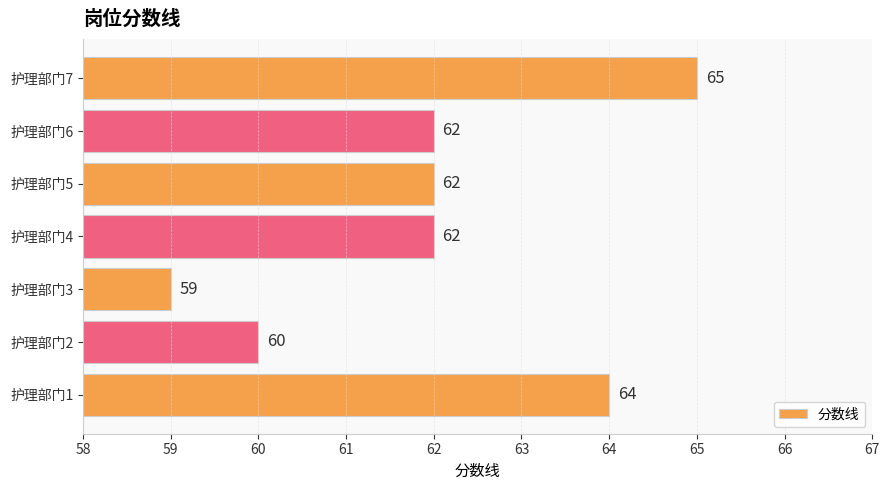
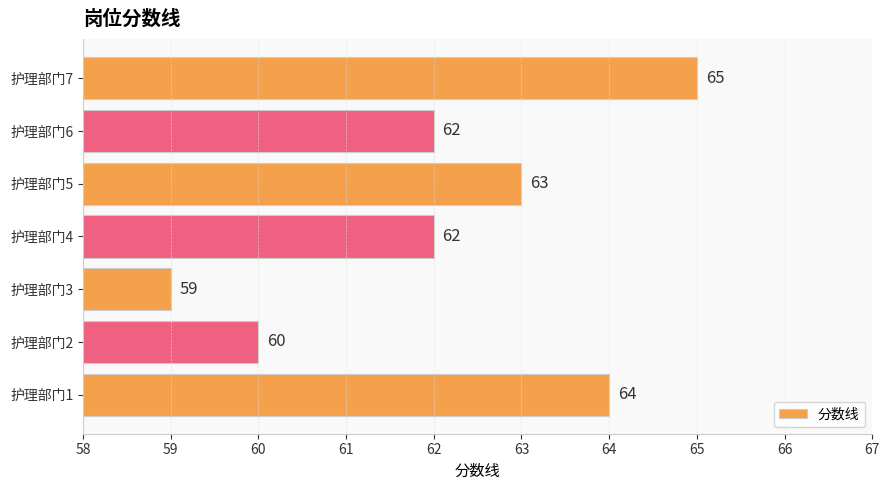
  {
    "护理部门7": 65,
    "护理部门6": 62,
-   "护理部门5": 62,
+   "护理部门5": 63,
    "护理部门4": 62,
    "护理部门3": 59,
    "护理部门2": 60,
    "护理部门1": 64
  }
